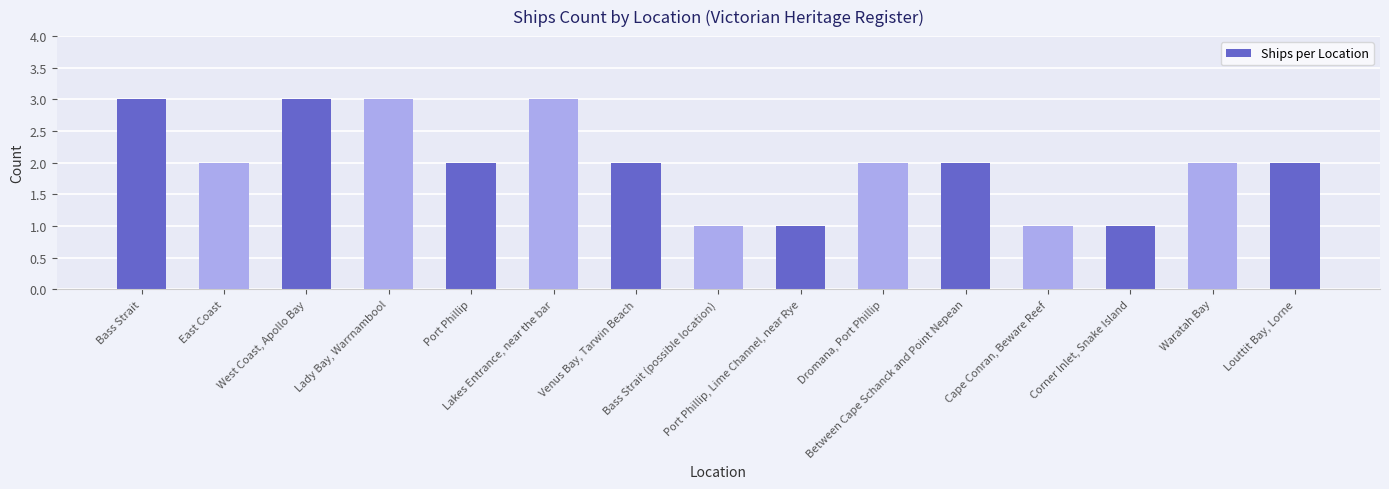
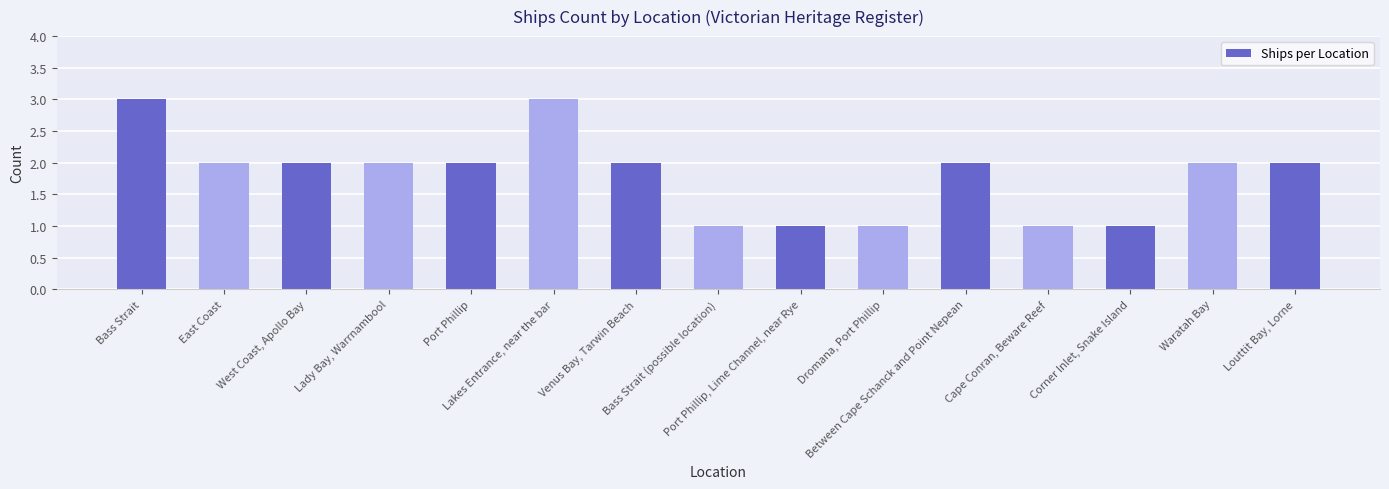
  {
    "Bass Strait": 3,
    "East Coast": 2,
-   "West Coast, Apollo Bay": 3,
-   "Lady Bay, Warrnambool": 3,
+   "West Coast, Apollo Bay": 2,
+   "Lady Bay, Warrnambool": 2,
    "Port Phillip": 2,
    "Lakes Entrance, near the bar": 3,
    "Venus Bay, Tarwin Beach": 2,
    "Bass Strait (possible location)": 1,
    "Port Phillip, Lime Channel, near Rye": 1,
-   "Dromana, Port Phillip": 2,
+   "Dromana, Port Phillip": 1,
    "Between Cape Schanck and Point Nepean": 2,
    "Cape Conran, Beware Reef": 1,
    "Corner Inlet, Snake Island": 1,
    "Waratah Bay": 2,
    "Louttit Bay, Lorne": 2
  }
